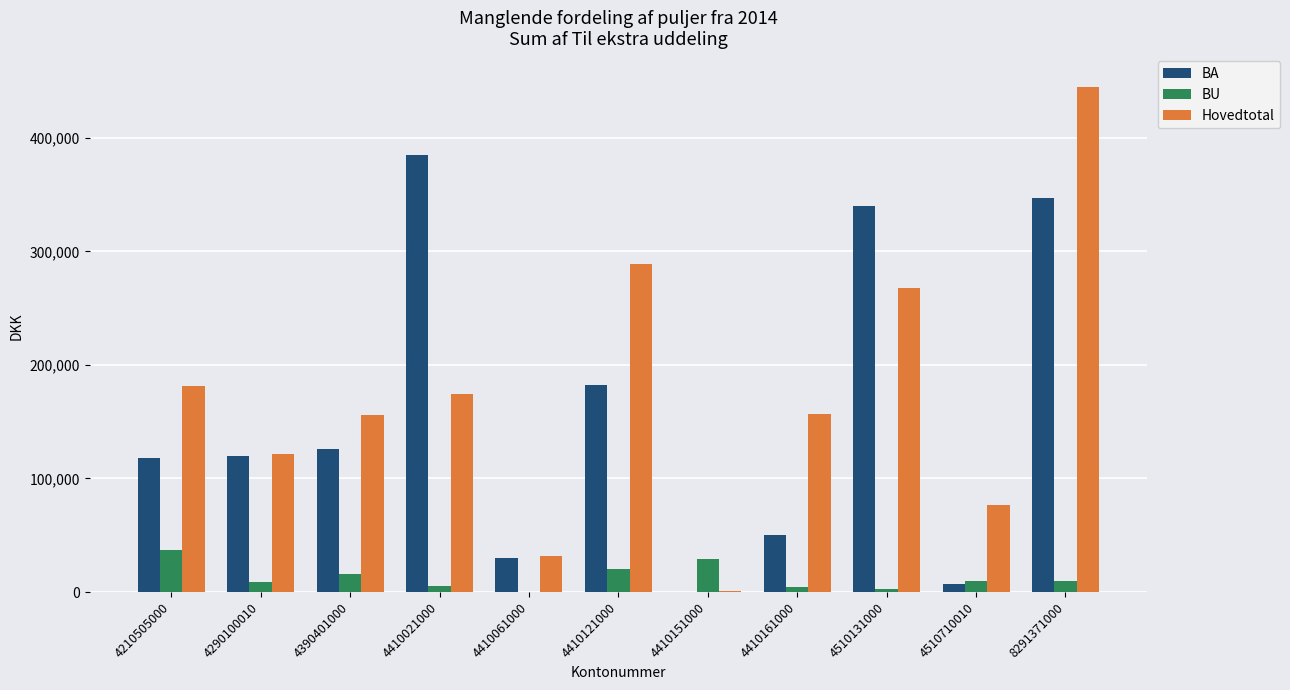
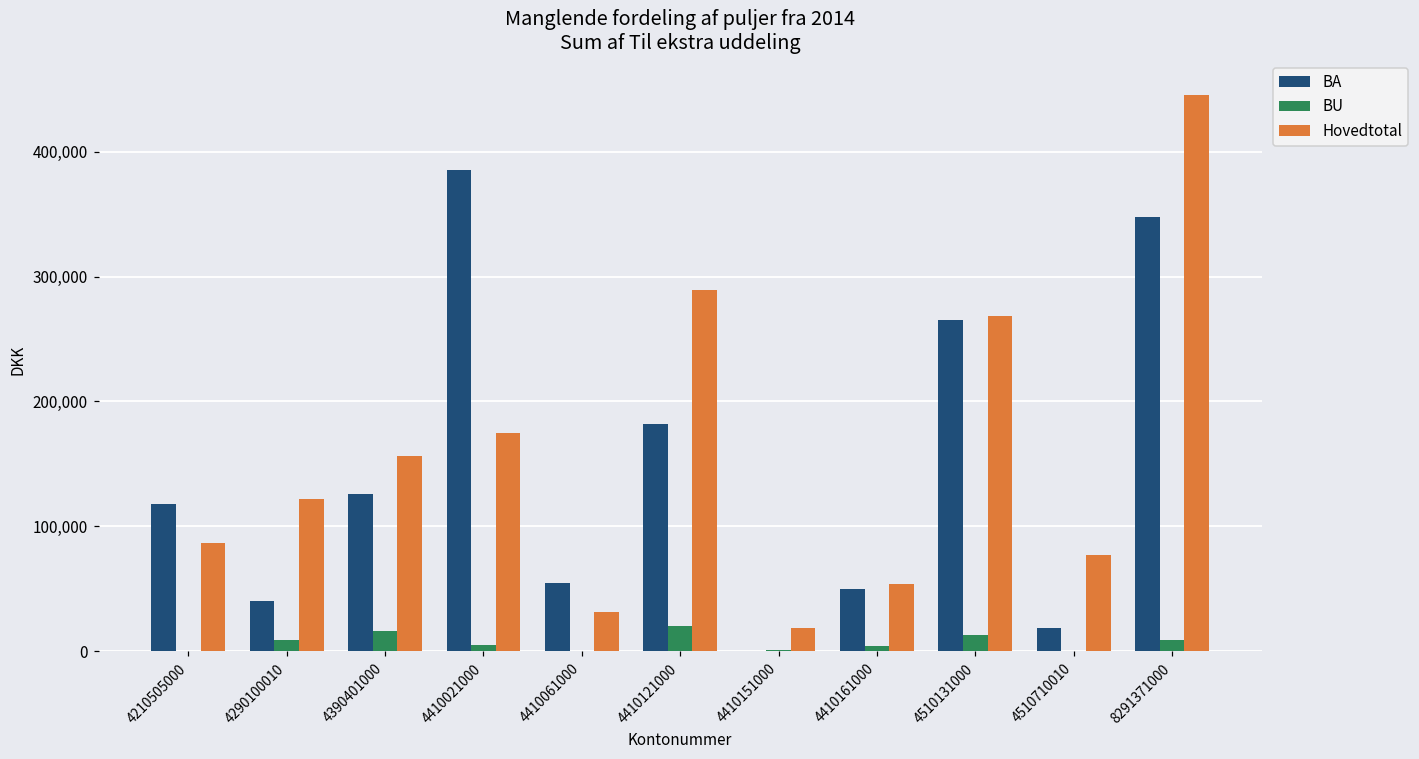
  {
    "BA": {
      "4210505000": "118,000",
-     "4290100010": "120,000",
+     "4290100010": "40,000",
      "4390401000": "126,000",
      "4410021000": "385,000",
-     "4410061000": "30,000",
+     "4410061000": "55,000",
      "4410121000": "182,000",
      "4410151000": "0",
      "4410161000": "50,000",
-     "4510131000": "340,000",
-     "4510710010": "7,000",
+     "4510131000": "265,000",
+     "4510710010": "18,000",
      "8291371000": "347,000"
    },
    "BU": {
-     "4210505000": "37,000",
+     "4210505000": "0",
      "4290100010": "9,000",
      "4390401000": "16,000",
      "4410021000": "5,000",
      "4410061000": "0",
      "4410121000": "20,000",
-     "4410151000": "29,000",
+     "4410151000": "1,000",
      "4410161000": "4,000",
-     "4510131000": "3,000",
-     "4510710010": "10,000",
+     "4510131000": "13,000",
+     "4510710010": "0",
      "8291371000": "9,000"
    },
    "Hovedtotal": {
-     "4210505000": "182,000",
+     "4210505000": "87,000",
      "4290100010": "122,000",
      "4390401000": "156,000",
      "4410021000": "175,000",
      "4410061000": "31,000",
      "4410121000": "289,000",
-     "4410151000": "1,000",
-     "4410161000": "157,000",
+     "4410151000": "18,000",
+     "4410161000": "54,000",
      "4510131000": "268,000",
      "4510710010": "77,000",
      "8291371000": "445,000"
    }
  }
